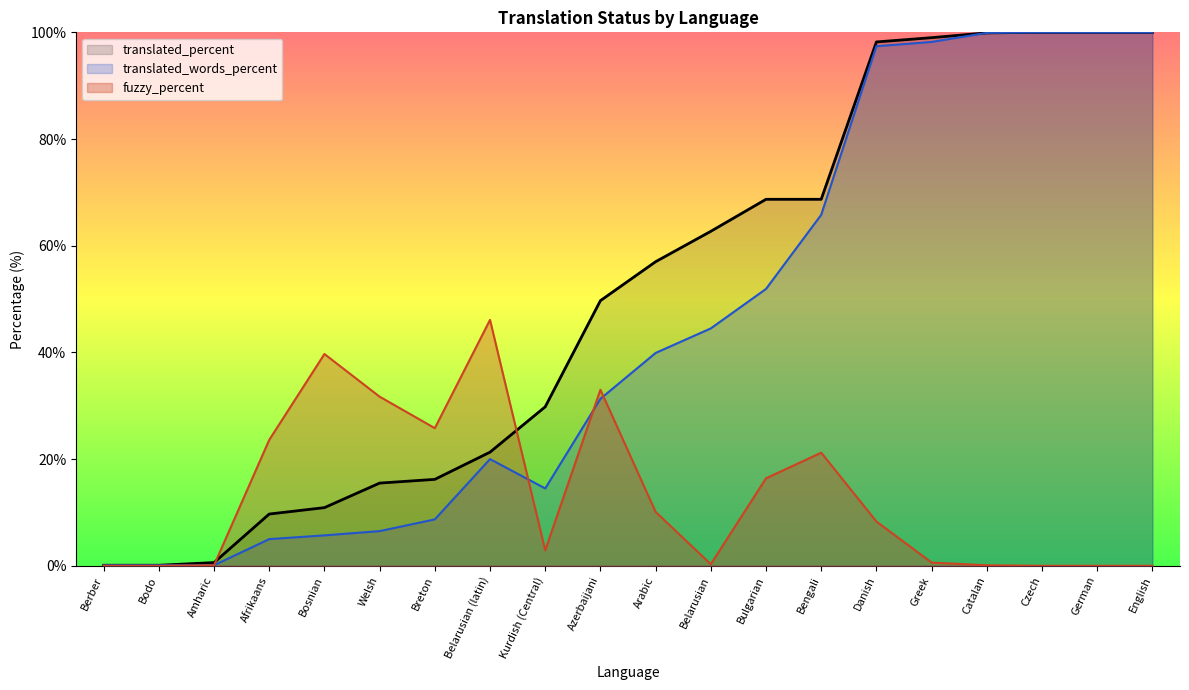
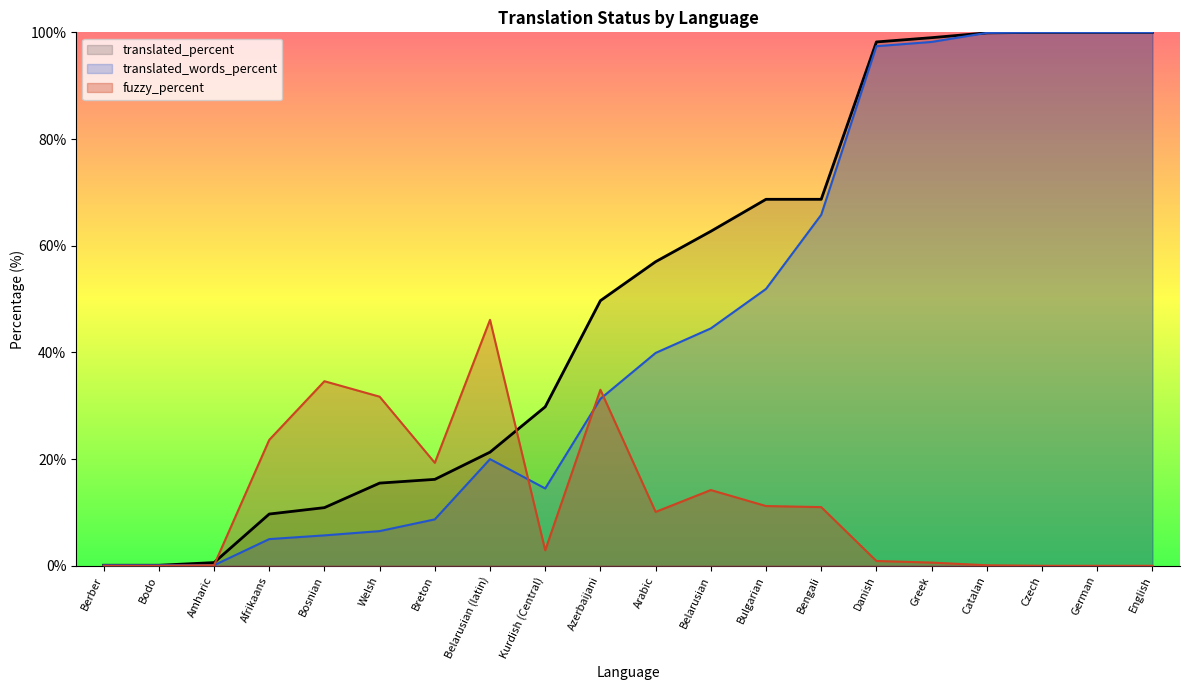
  {
    "fuzzy_percent": {
      "Afrikaans": "24%",
-     "Bosnian": "40%",
+     "Bosnian": "35%",
      "Welsh": "32%",
-     "Breton": "26%",
+     "Breton": "19%",
      "Belarusian (latin)": "46%",
      "Kurdish (Central)": "3%",
      "Azerbaijani": "33%",
      "Arabic": "10%",
-     "Belarusian": "0%",
-     "Bulgarian": "16%",
-     "Bengali": "21%",
-     "Danish": "8%",
+     "Belarusian": "14%",
+     "Bulgarian": "11%",
+     "Bengali": "11%",
+     "Danish": "1%",
      "Greek": "1%",
      "Catalan": "0%",
      "Czech": "0%",
      "German": "0%",
      "English": "0%"
    }
  }
